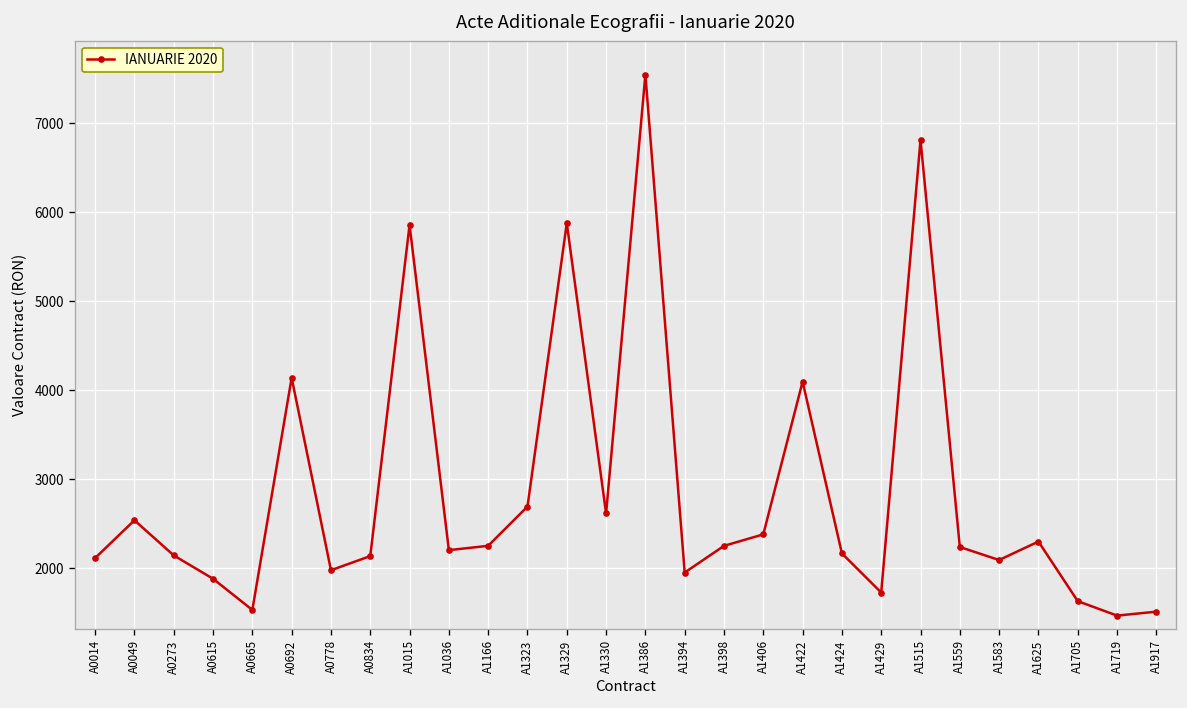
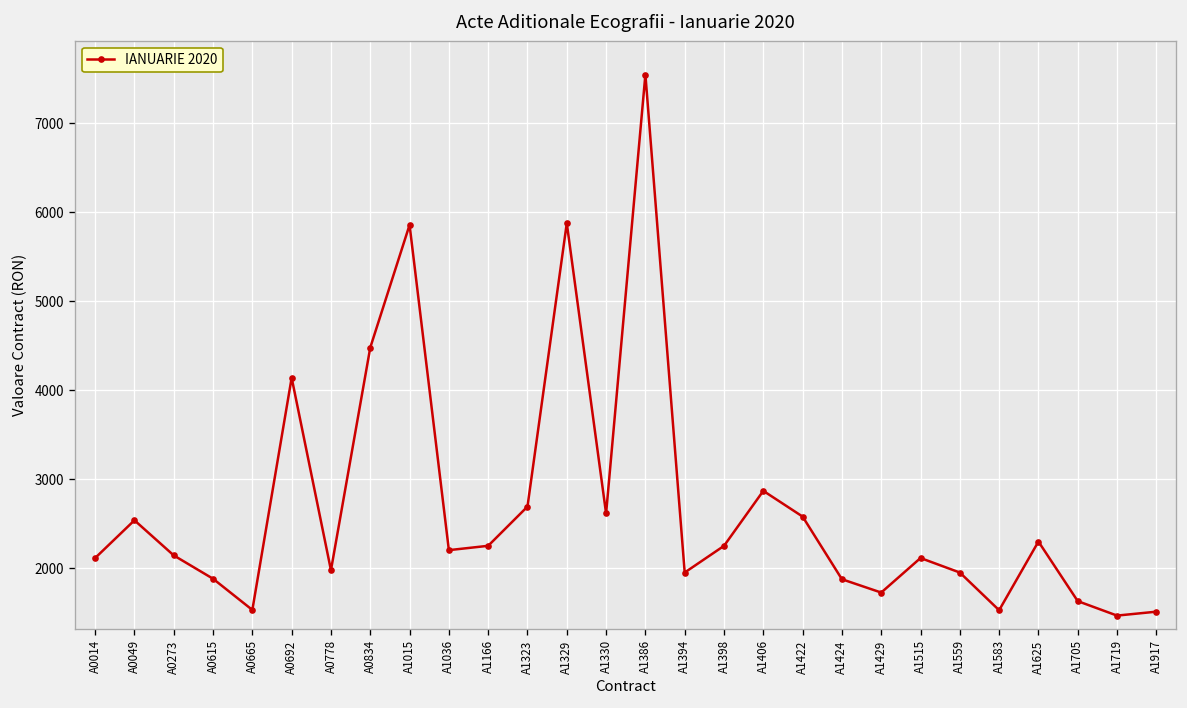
  {
    "A0014": 2100,
    "A0049": 2500,
    "A0273": 2100,
    "A0615": 1900,
    "A0665": 1500,
    "A0692": 4100,
    "A0778": 2000,
-   "A0834": 2100,
+   "A0834": 4500,
    "A1015": 5900,
    "A1036": 2200,
    "A1166": 2300,
    "A1323": 2700,
    "A1329": 5900,
    "A1330": 2600,
    "A1386": 7600,
    "A1394": 1900,
    "A1398": 2200,
-   "A1406": 2400,
-   "A1422": 4100,
-   "A1424": 2200,
+   "A1406": 2900,
+   "A1422": 2600,
+   "A1424": 1900,
    "A1429": 1700,
-   "A1515": 6800,
-   "A1559": 2200,
-   "A1583": 2100,
+   "A1515": 2100,
+   "A1559": 1900,
+   "A1583": 1500,
    "A1625": 2300,
    "A1705": 1600,
    "A1719": 1500,
    "A1917": 1500
  }
